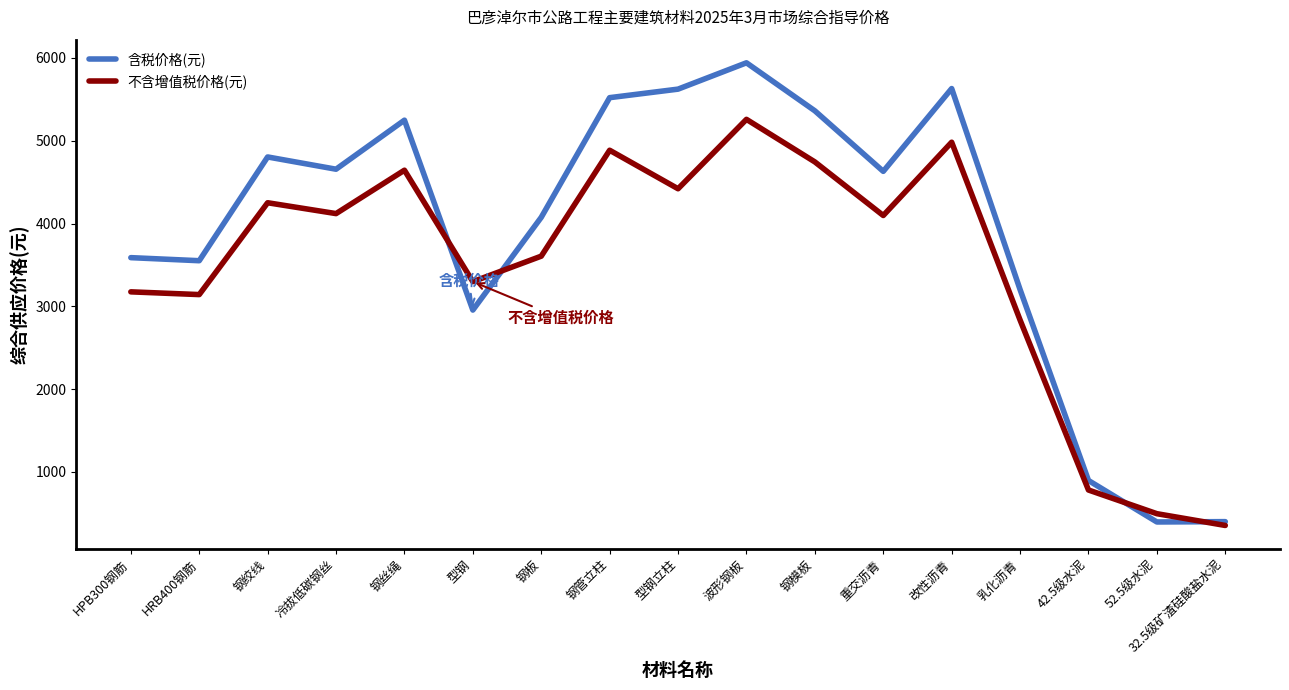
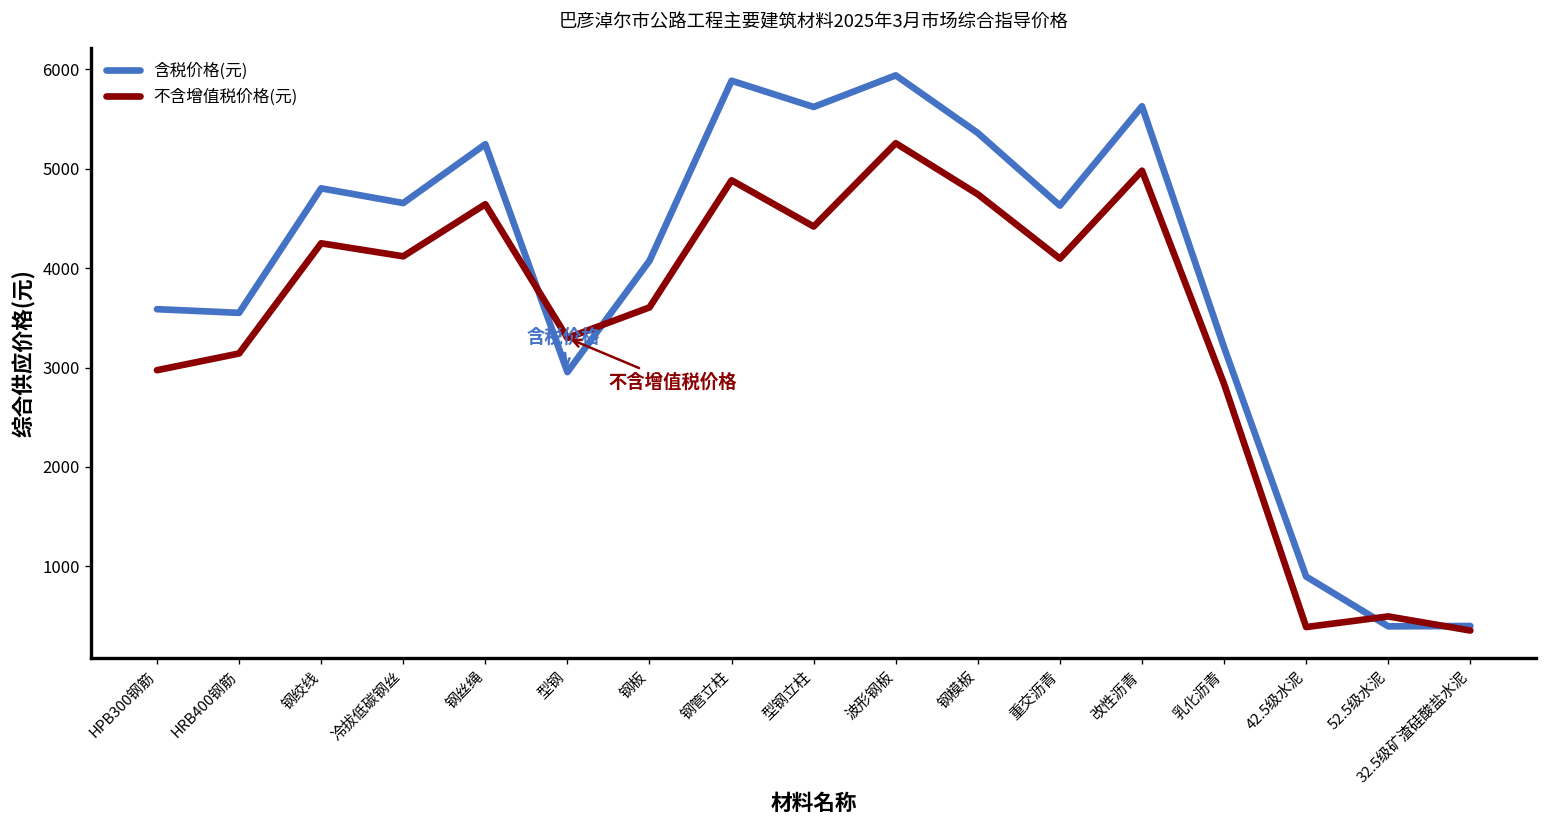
  {
    "含税价格(元)": {
      "HPB300钢筋": 3600,
      "HRB400钢筋": 3600,
      "钢绞线": 4800,
      "冷拔低碳钢丝": 4700,
      "钢丝绳": 5200,
      "型钢": 3000,
      "钢板": 4100,
-     "钢管立柱": 5500,
+     "钢管立柱": 5900,
      "型钢立柱": 5600,
      "波形钢板": 5900,
      "钢模板": 5400,
      "重交沥青": 4600,
      "改性沥青": 5600,
      "乳化沥青": 3200,
      "42.5级水泥": 900,
      "52.5级水泥": 400,
      "32.5级矿渣硅酸盐水泥": 400
    },
    "不含增值税价格(元)": {
-     "HPB300钢筋": 3200,
+     "HPB300钢筋": 3000,
      "HRB400钢筋": 3100,
      "钢绞线": 4300,
      "冷拔低碳钢丝": 4100,
      "钢丝绳": 4600,
      "型钢": 3300,
      "钢板": 3600,
      "钢管立柱": 4900,
      "型钢立柱": 4400,
      "波形钢板": 5300,
      "钢模板": 4700,
      "重交沥青": 4100,
      "改性沥青": 5000,
      "乳化沥青": 2800,
-     "42.5级水泥": 800,
+     "42.5级水泥": 400,
      "52.5级水泥": 500,
      "32.5级矿渣硅酸盐水泥": 400
    }
  }
